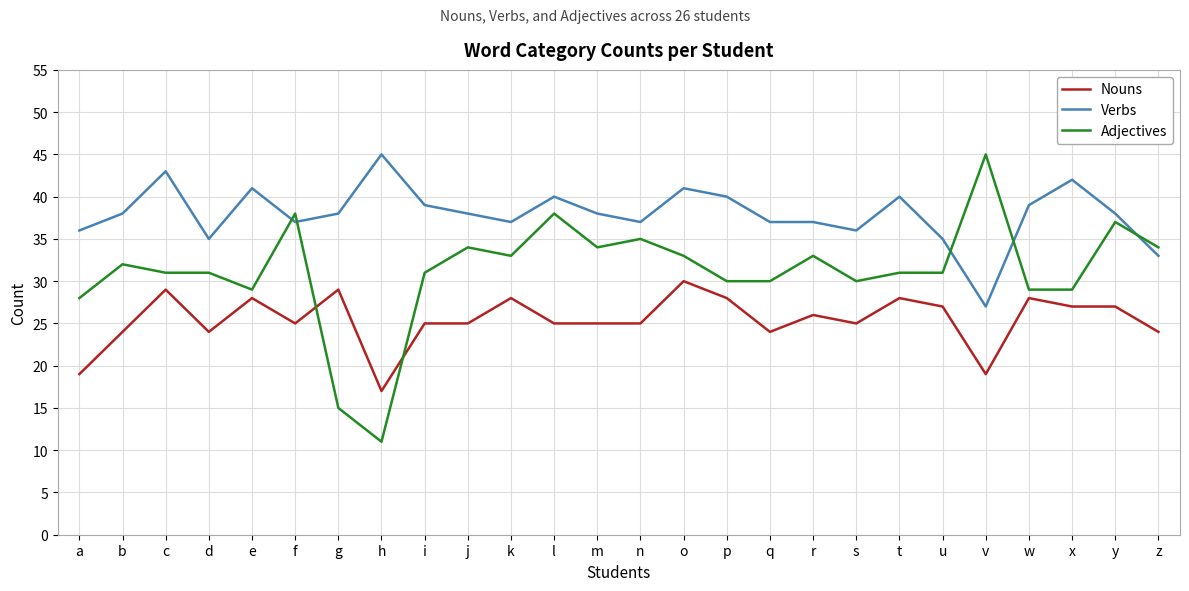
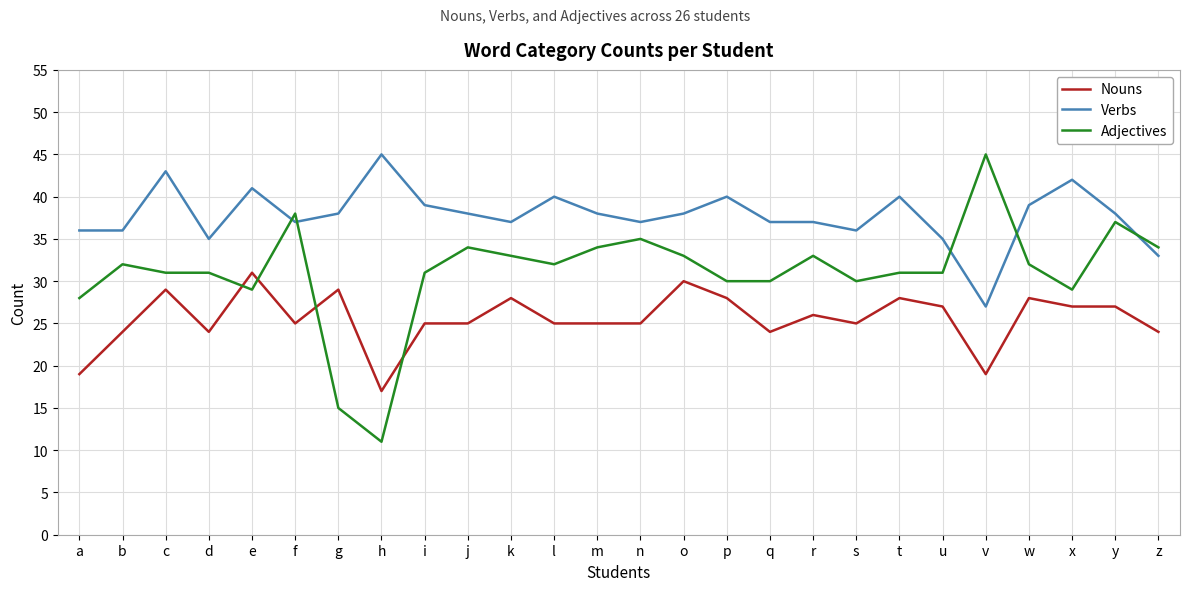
  {
    "Nouns": {
      "a": 19,
      "b": 24,
      "c": 29,
      "d": 24,
-     "e": 28,
+     "e": 31,
      "f": 25,
      "g": 29,
      "h": 17,
      "i": 25,
      "j": 25,
      "k": 28,
      "l": 25,
      "m": 25,
      "n": 25,
      "o": 30,
      "p": 28,
      "q": 24,
      "r": 26,
      "s": 25,
      "t": 28,
      "u": 27,
      "v": 19,
      "w": 28,
      "x": 27,
      "y": 27,
      "z": 24
    },
    "Verbs": {
      "a": 36,
-     "b": 38,
+     "b": 36,
      "c": 43,
      "d": 35,
      "e": 41,
      "f": 37,
      "g": 38,
      "h": 45,
      "i": 39,
      "j": 38,
      "k": 37,
      "l": 40,
      "m": 38,
      "n": 37,
-     "o": 41,
+     "o": 38,
      "p": 40,
      "q": 37,
      "r": 37,
      "s": 36,
      "t": 40,
      "u": 35,
      "v": 27,
      "w": 39,
      "x": 42,
      "y": 38,
      "z": 33
    },
    "Adjectives": {
      "a": 28,
      "b": 32,
      "c": 31,
      "d": 31,
      "e": 29,
      "f": 38,
      "g": 15,
      "h": 11,
      "i": 31,
      "j": 34,
      "k": 33,
-     "l": 38,
+     "l": 32,
      "m": 34,
      "n": 35,
      "o": 33,
      "p": 30,
      "q": 30,
      "r": 33,
      "s": 30,
      "t": 31,
      "u": 31,
      "v": 45,
-     "w": 29,
+     "w": 32,
      "x": 29,
      "y": 37,
      "z": 34
    }
  }
